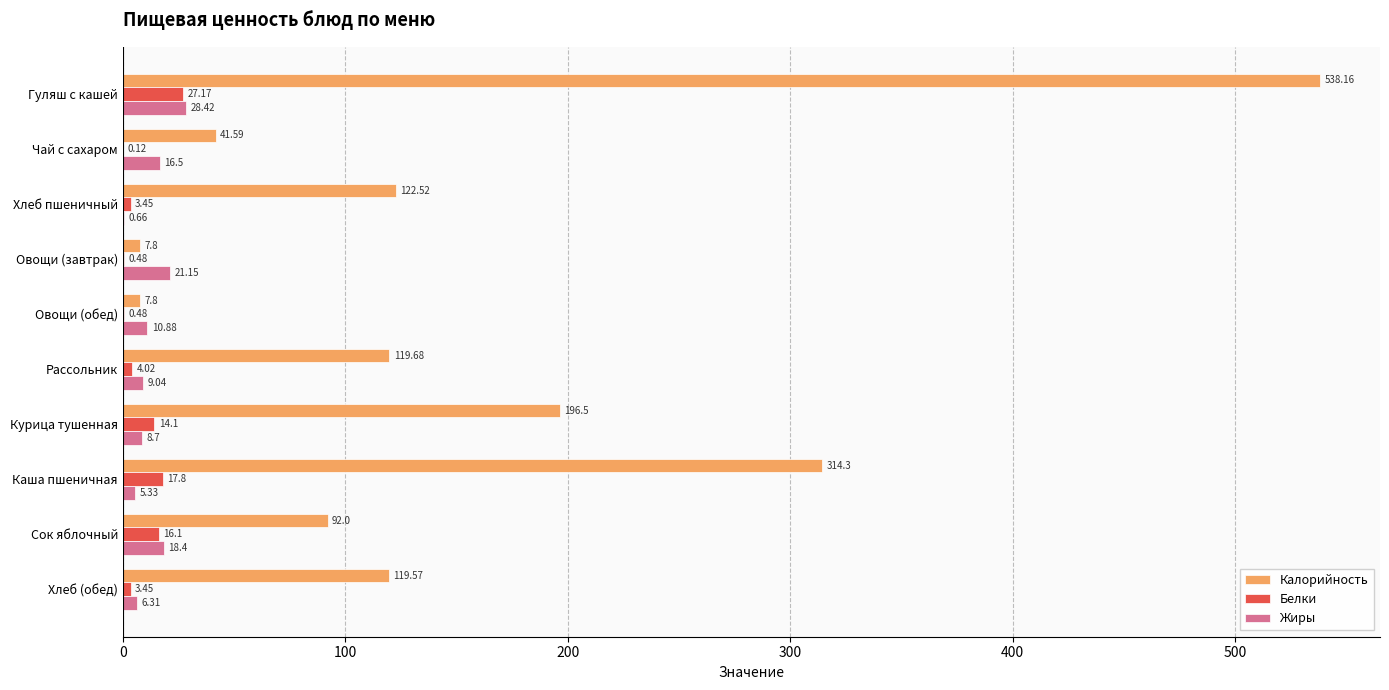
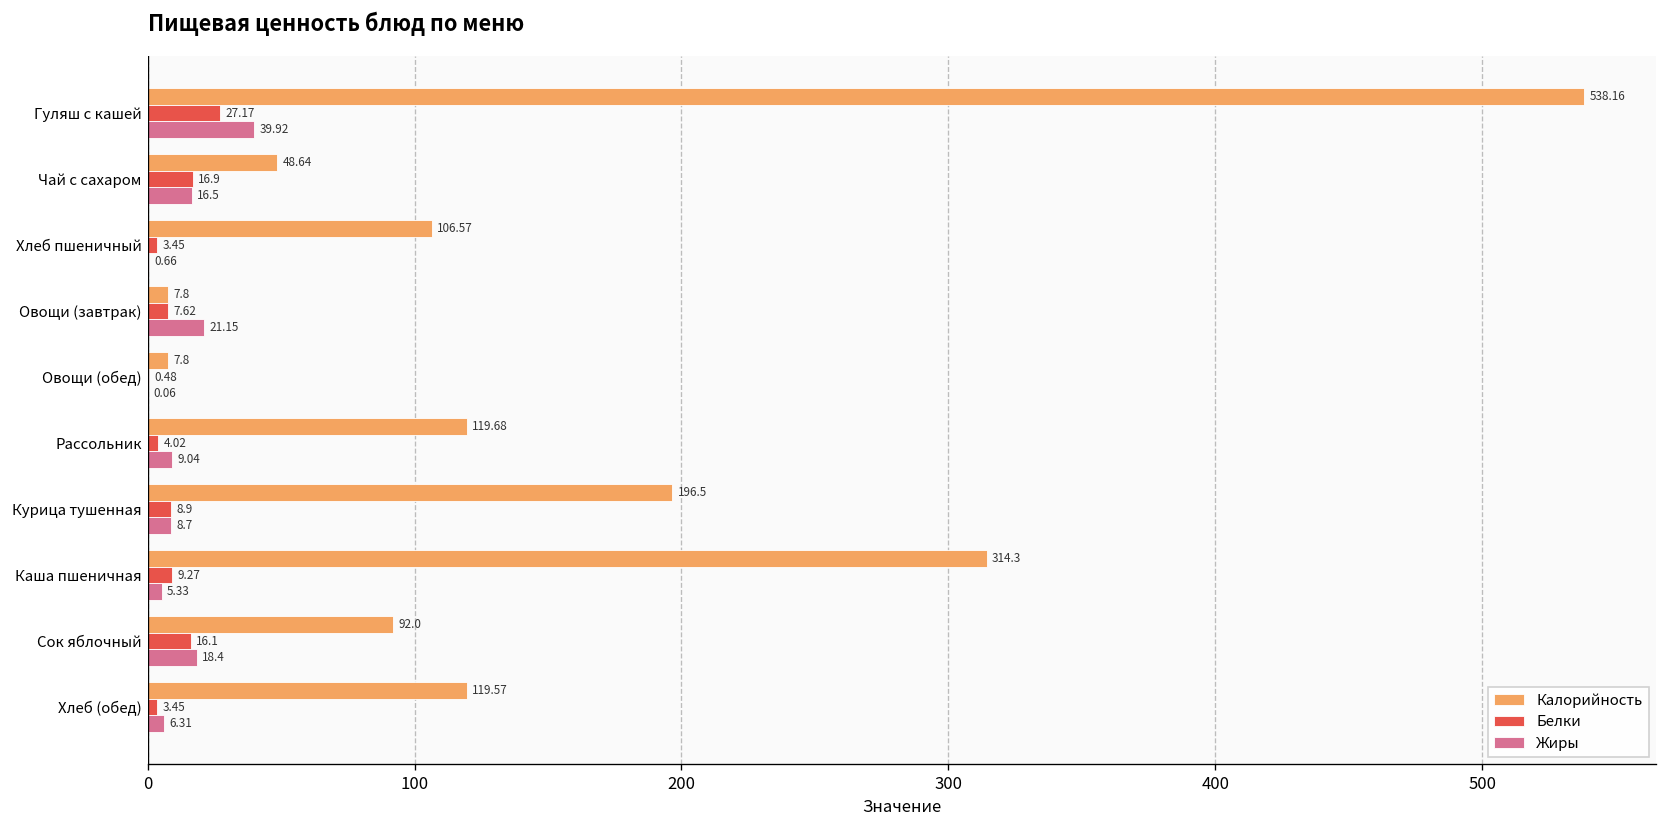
  {
    "Калорийность": {
      "Гуляш с кашей": 538.16,
-     "Чай с сахаром": 41.59,
-     "Хлеб пшеничный": 122.52,
+     "Чай с сахаром": 48.64,
+     "Хлеб пшеничный": 106.57,
      "Овощи (завтрак)": 7.8,
      "Овощи (обед)": 7.8,
      "Рассольник": 119.68,
      "Курица тушенная": 196.5,
      "Каша пшеничная": 314.3,
      "Сок яблочный": 92.0,
      "Хлеб (обед)": 119.57
    },
    "Белки": {
      "Гуляш с кашей": 27.17,
-     "Чай с сахаром": 0.12,
+     "Чай с сахаром": 16.9,
      "Хлеб пшеничный": 3.45,
-     "Овощи (завтрак)": 0.48,
+     "Овощи (завтрак)": 7.62,
      "Овощи (обед)": 0.48,
      "Рассольник": 4.02,
-     "Курица тушенная": 14.1,
-     "Каша пшеничная": 17.8,
+     "Курица тушенная": 8.9,
+     "Каша пшеничная": 9.27,
      "Сок яблочный": 16.1,
      "Хлеб (обед)": 3.45
    },
    "Жиры": {
-     "Гуляш с кашей": 28.42,
+     "Гуляш с кашей": 39.92,
      "Чай с сахаром": 16.5,
      "Хлеб пшеничный": 0.66,
      "Овощи (завтрак)": 21.15,
-     "Овощи (обед)": 10.88,
+     "Овощи (обед)": 0.06,
      "Рассольник": 9.04,
      "Курица тушенная": 8.7,
      "Каша пшеничная": 5.33,
      "Сок яблочный": 18.4,
      "Хлеб (обед)": 6.31
    }
  }
